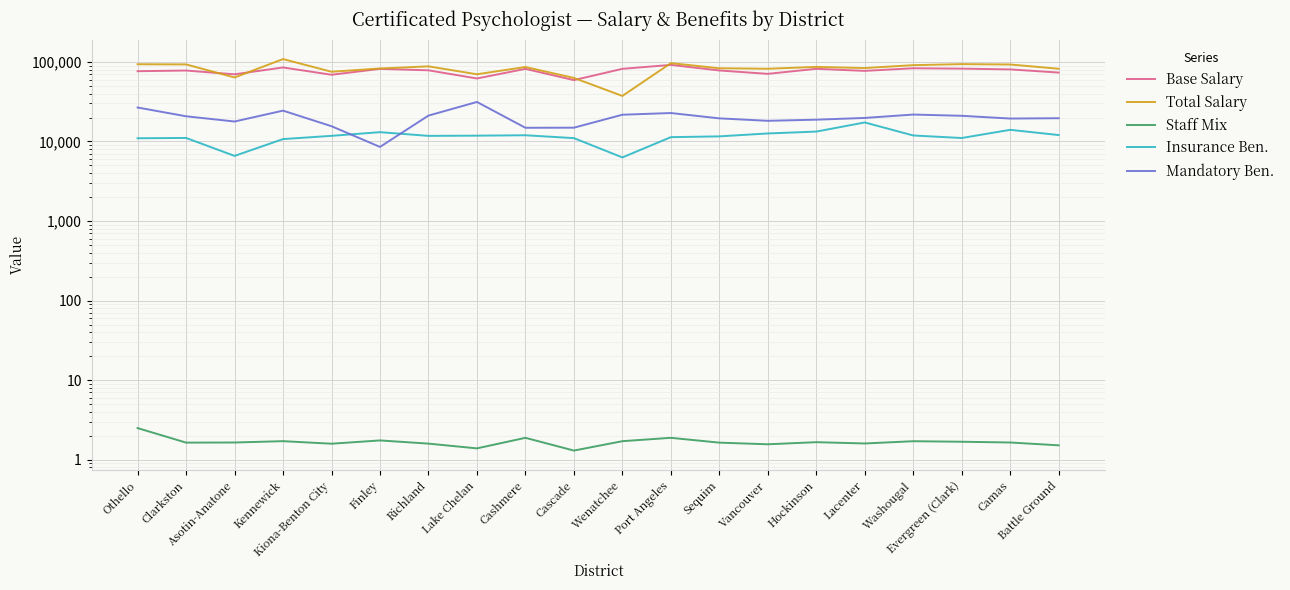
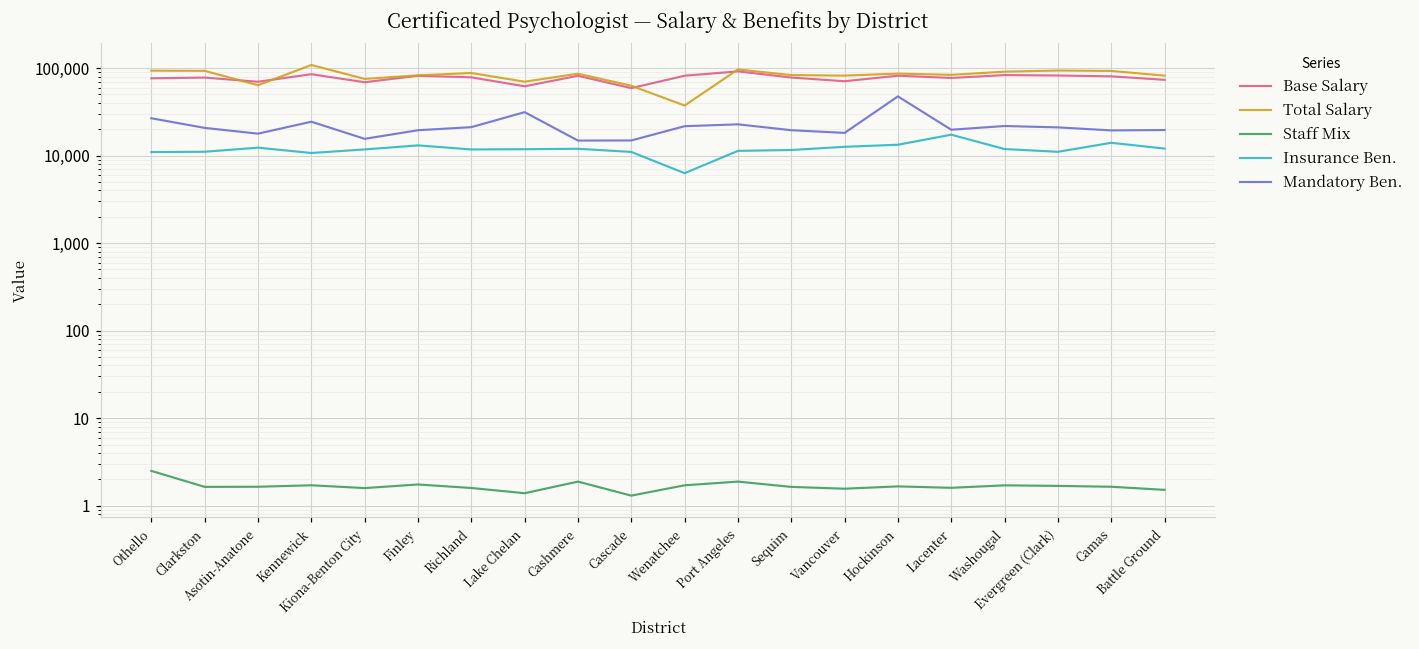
  {
    "Base Salary": {
      "Othello": "80,000",
      "Clarkston": "80,000",
      "Asotin-Anatone": "70,000",
      "Kennewick": "90,000",
      "Kiona-Benton City": "70,000",
      "Richland": "80,000",
      "Lake Chelan": "60,000",
      "Wenatchee": "80,000",
      "Vancouver": "70,000",
      "Lacenter": "80,000",
      "Washougal": "80,000",
      "Evergreen (Clark)": "80,000",
      "Camas": "80,000",
      "Battle Ground": "70,000"
    },
    "Total Salary": {
      "Othello": "90,000",
      "Clarkston": "90,000",
      "Asotin-Anatone": "60,000",
      "Kennewick": "110,000",
      "Kiona-Benton City": "80,000",
      "Richland": "90,000",
      "Lake Chelan": "70,000",
      "Wenatchee": "40,000",
      "Vancouver": "80,000",
      "Lacenter": "80,000",
      "Washougal": "90,000",
      "Evergreen (Clark)": "90,000",
      "Camas": "90,000",
      "Battle Ground": "80,000"
    },
    "Staff Mix": {
      "Othello": "2.5",
      "Clarkston": "1.6",
      "Asotin-Anatone": "1.6",
      "Kennewick": "1.7",
      "Kiona-Benton City": "1.6",
      "Finley": "1.7",
      "Richland": "1.6",
      "Lake Chelan": "1.4",
      "Cashmere": "2",
      "Cascade": "1.3",
      "Wenatchee": "1.7",
      "Port Angeles": "2",
      "Sequim": "1.6",
      "Vancouver": "1.6",
      "Hockinson": "1.7",
      "Lacenter": "1.6",
      "Washougal": "1.7",
      "Evergreen (Clark)": "1.7",
      "Camas": "1.6",
      "Battle Ground": "1.5"
    },
    "Insurance Ben.": {
      "Othello": "11,000",
      "Clarkston": "11,000",
-     "Asotin-Anatone": "7,000",
+     "Asotin-Anatone": "12,000",
      "Kennewick": "11,000",
      "Kiona-Benton City": "12,000",
      "Finley": "13,000",
      "Richland": "12,000",
      "Lake Chelan": "12,000",
      "Cashmere": "12,000",
      "Cascade": "11,000",
      "Wenatchee": "6,000",
      "Port Angeles": "11,000",
      "Sequim": "12,000",
      "Vancouver": "13,000",
      "Hockinson": "13,000",
      "Lacenter": "17,000",
      "Washougal": "12,000",
      "Evergreen (Clark)": "11,000",
      "Camas": "14,000",
      "Battle Ground": "12,000"
    },
    "Mandatory Ben.": {
      "Othello": "27,000",
      "Clarkston": "21,000",
      "Asotin-Anatone": "18,000",
      "Kennewick": "24,000",
      "Kiona-Benton City": "16,000",
-     "Finley": "9,000",
+     "Finley": "19,000",
      "Richland": "21,000",
      "Lake Chelan": "31,000",
      "Cashmere": "15,000",
      "Cascade": "15,000",
      "Wenatchee": "22,000",
      "Port Angeles": "23,000",
      "Sequim": "20,000",
      "Vancouver": "18,000",
-     "Hockinson": "19,000",
+     "Hockinson": "50,000",
      "Lacenter": "20,000",
      "Washougal": "22,000",
      "Evergreen (Clark)": "21,000",
      "Camas": "19,000",
      "Battle Ground": "20,000"
    }
  }
